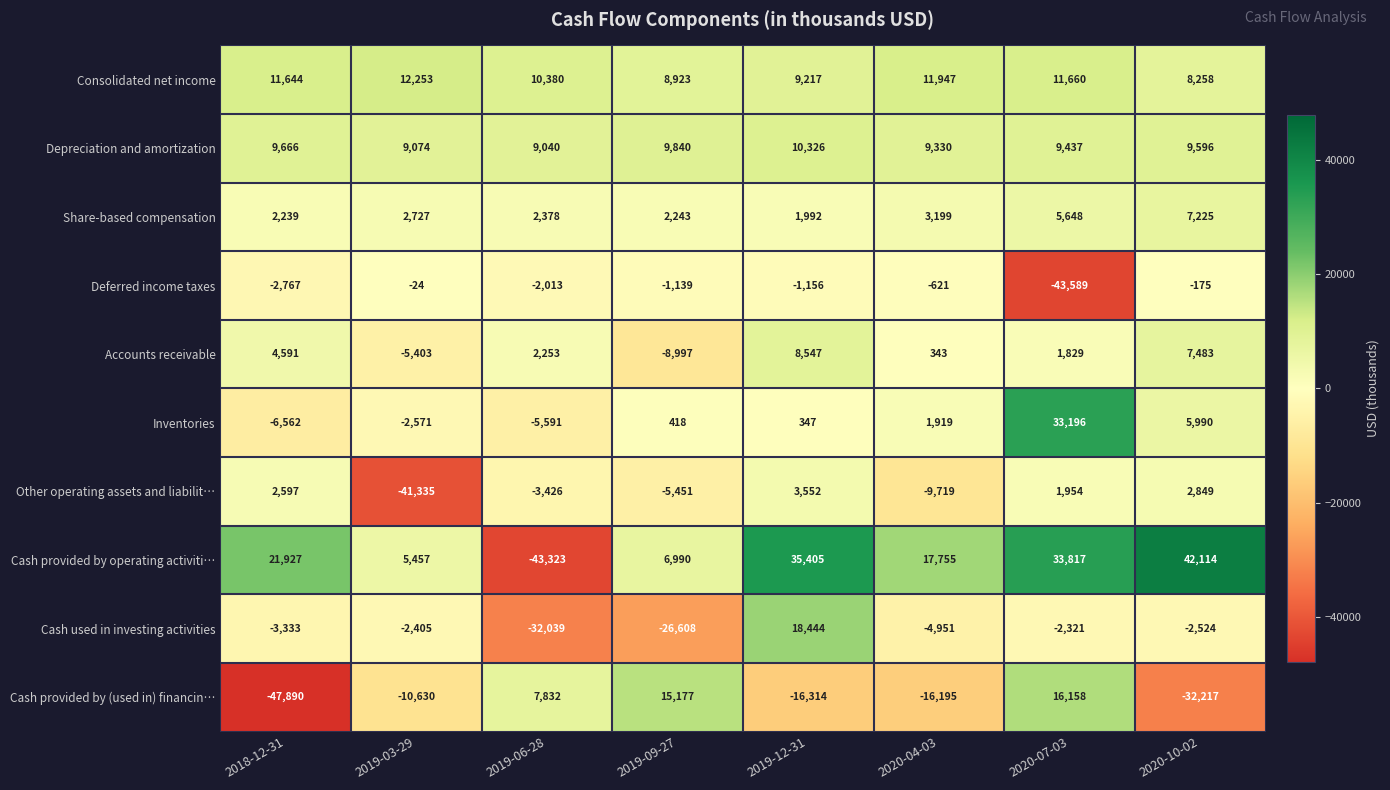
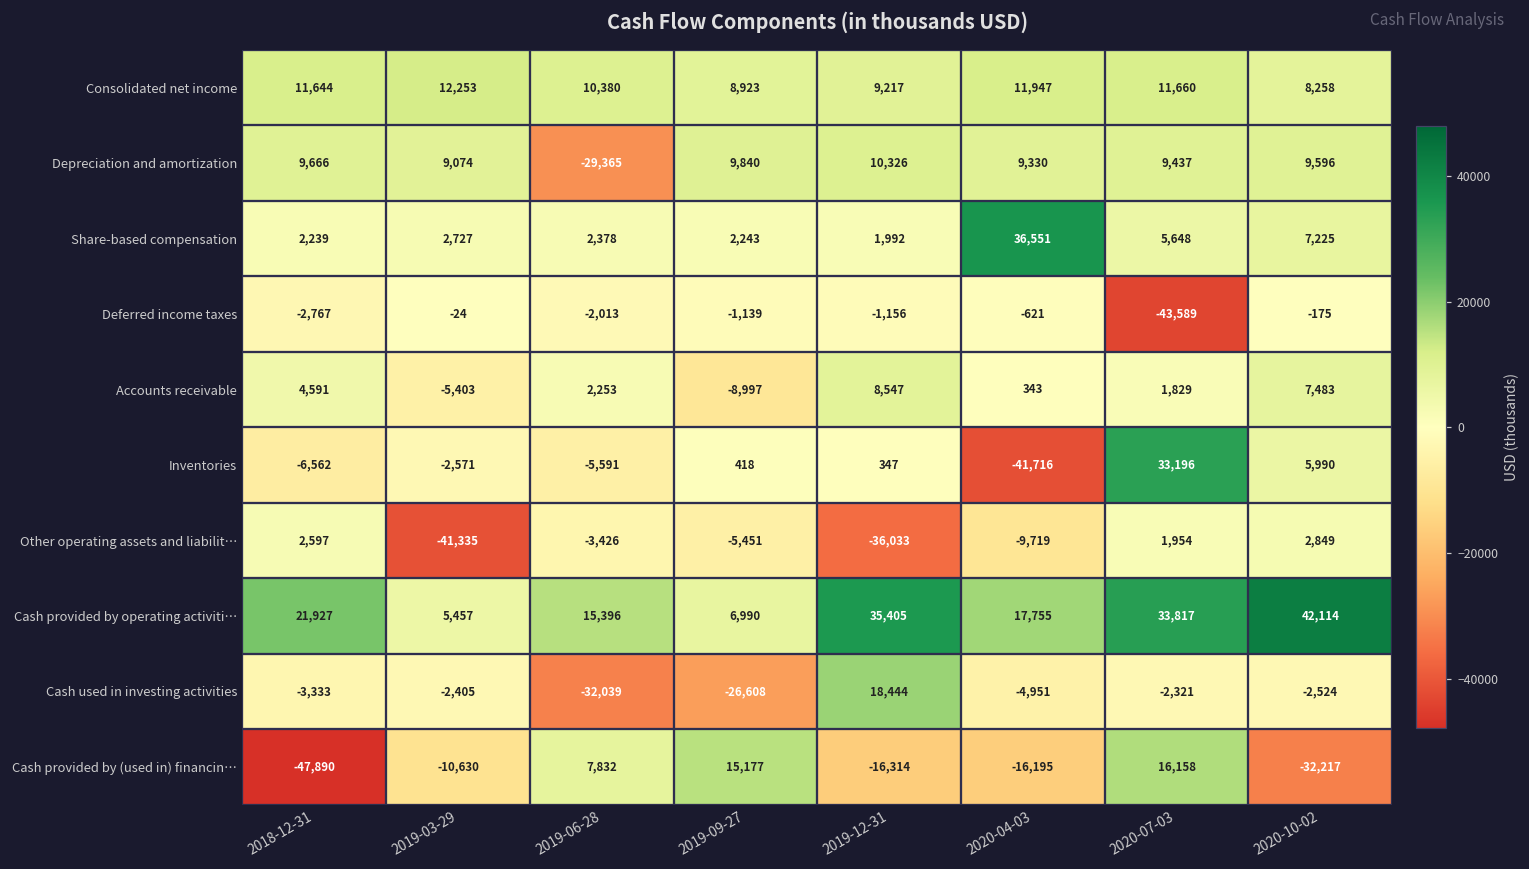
  {
    "Consolidated net income": {
      "2018-12-31": "11,644",
      "2019-03-29": "12,253",
      "2019-06-28": "10,380",
      "2019-09-27": "8,923",
      "2019-12-31": "9,217",
      "2020-04-03": "11,947",
      "2020-07-03": "11,660",
      "2020-10-02": "8,258"
    },
    "Depreciation and amortization": {
      "2018-12-31": "9,666",
      "2019-03-29": "9,074",
-     "2019-06-28": "9,040",
+     "2019-06-28": "-29,365",
      "2019-09-27": "9,840",
      "2019-12-31": "10,326",
      "2020-04-03": "9,330",
      "2020-07-03": "9,437",
      "2020-10-02": "9,596"
    },
    "Share-based compensation": {
      "2018-12-31": "2,239",
      "2019-03-29": "2,727",
      "2019-06-28": "2,378",
      "2019-09-27": "2,243",
      "2019-12-31": "1,992",
-     "2020-04-03": "3,199",
+     "2020-04-03": "36,551",
      "2020-07-03": "5,648",
      "2020-10-02": "7,225"
    },
    "Deferred income taxes": {
      "2018-12-31": "-2,767",
      "2019-03-29": "-24",
      "2019-06-28": "-2,013",
      "2019-09-27": "-1,139",
      "2019-12-31": "-1,156",
      "2020-04-03": "-621",
      "2020-07-03": "-43,589",
      "2020-10-02": "-175"
    },
    "Accounts receivable": {
      "2018-12-31": "4,591",
      "2019-03-29": "-5,403",
      "2019-06-28": "2,253",
      "2019-09-27": "-8,997",
      "2019-12-31": "8,547",
      "2020-04-03": "343",
      "2020-07-03": "1,829",
      "2020-10-02": "7,483"
    },
    "Inventories": {
      "2018-12-31": "-6,562",
      "2019-03-29": "-2,571",
      "2019-06-28": "-5,591",
      "2019-09-27": "418",
      "2019-12-31": "347",
-     "2020-04-03": "1,919",
+     "2020-04-03": "-41,716",
      "2020-07-03": "33,196",
      "2020-10-02": "5,990"
    },
    "Other operating assets and liabilit…": {
      "2018-12-31": "2,597",
      "2019-03-29": "-41,335",
      "2019-06-28": "-3,426",
      "2019-09-27": "-5,451",
-     "2019-12-31": "3,552",
+     "2019-12-31": "-36,033",
      "2020-04-03": "-9,719",
      "2020-07-03": "1,954",
      "2020-10-02": "2,849"
    },
    "Cash provided by operating activiti…": {
      "2018-12-31": "21,927",
      "2019-03-29": "5,457",
-     "2019-06-28": "-43,323",
+     "2019-06-28": "15,396",
      "2019-09-27": "6,990",
      "2019-12-31": "35,405",
      "2020-04-03": "17,755",
      "2020-07-03": "33,817",
      "2020-10-02": "42,114"
    },
    "Cash used in investing activities": {
      "2018-12-31": "-3,333",
      "2019-03-29": "-2,405",
      "2019-06-28": "-32,039",
      "2019-09-27": "-26,608",
      "2019-12-31": "18,444",
      "2020-04-03": "-4,951",
      "2020-07-03": "-2,321",
      "2020-10-02": "-2,524"
    },
    "Cash provided by (used in) financin…": {
      "2018-12-31": "-47,890",
      "2019-03-29": "-10,630",
      "2019-06-28": "7,832",
      "2019-09-27": "15,177",
      "2019-12-31": "-16,314",
      "2020-04-03": "-16,195",
      "2020-07-03": "16,158",
      "2020-10-02": "-32,217"
    }
  }
